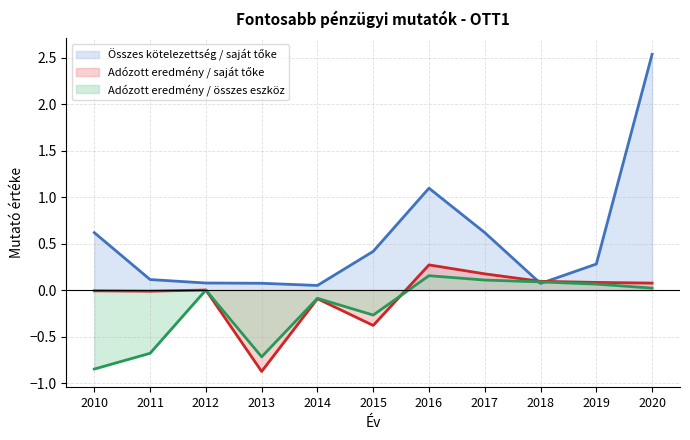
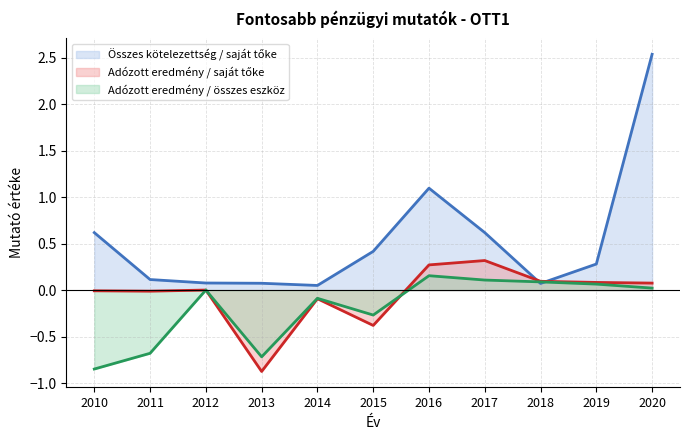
  {
    "Adózott eredmény / saját tőke": {
-     "2017": 0.2
+     "2017": 0.3
    }
  }
